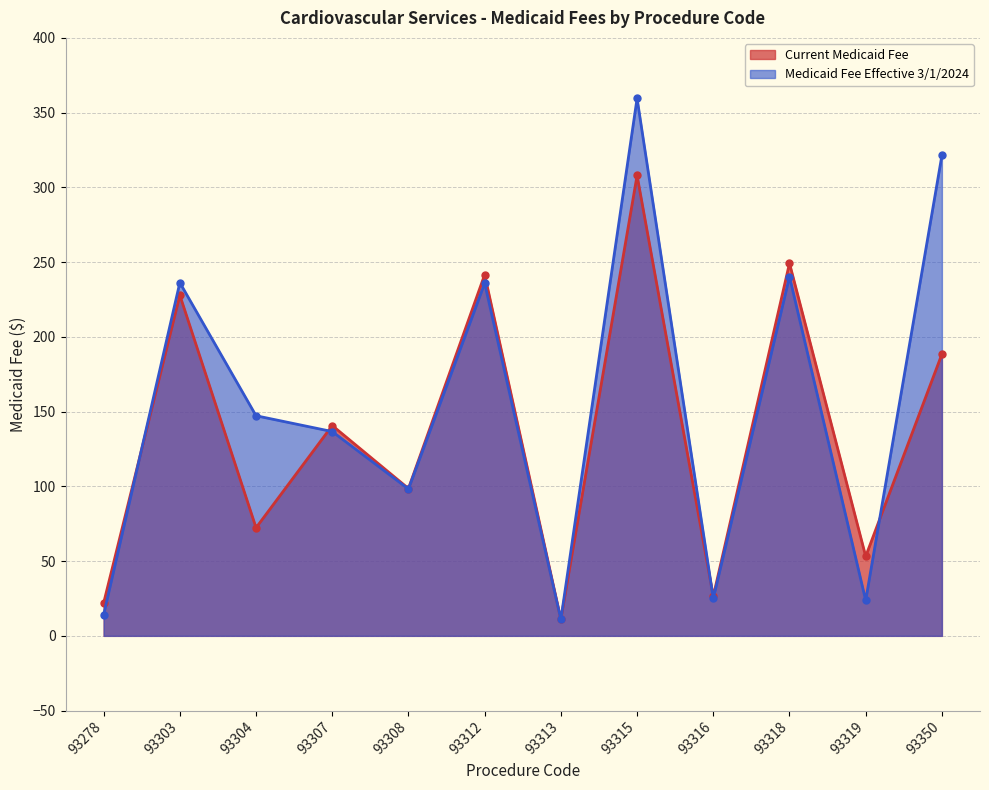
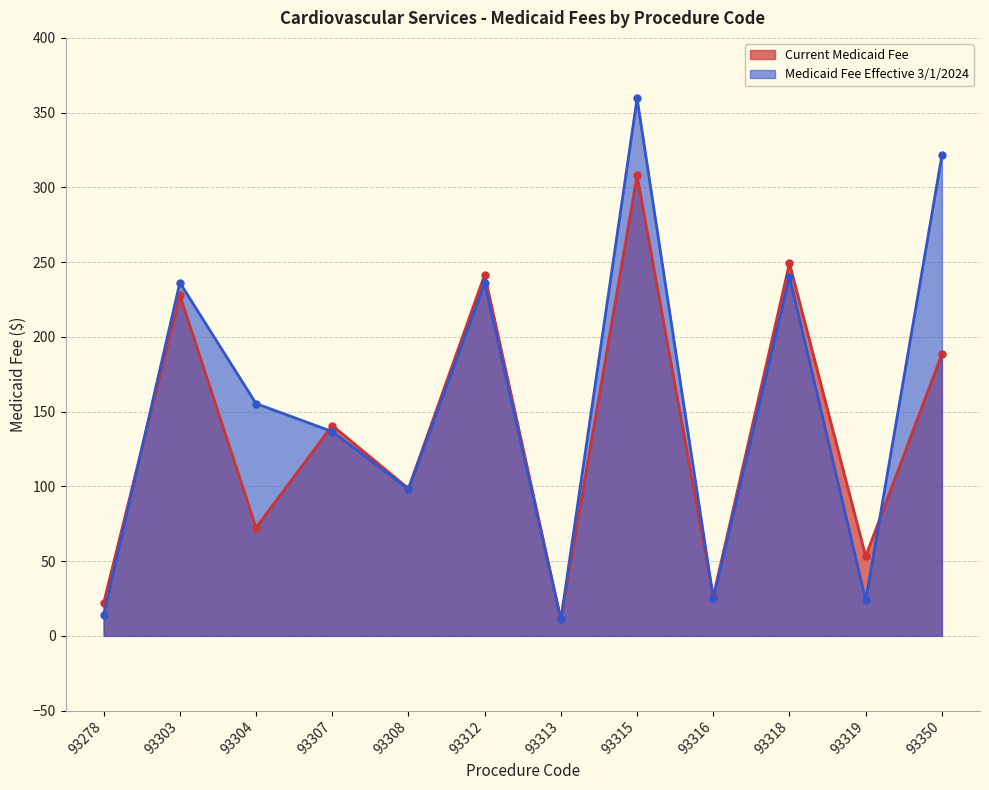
  {
    "Current Medicaid Fee": {
      "93278": 22,
      "93303": 228,
      "93304": 72,
      "93307": 141,
      "93312": 242,
      "93315": 308,
      "93318": 249,
      "93319": 53,
      "93350": 188
    },
    "Medicaid Fee Effective 3/1/2024": {
      "93278": 14,
      "93303": 236,
-     "93304": 147,
+     "93304": 155,
      "93307": 137,
      "93312": 236,
      "93315": 360,
      "93318": 240,
      "93319": 24,
      "93350": 321
    }
  }
